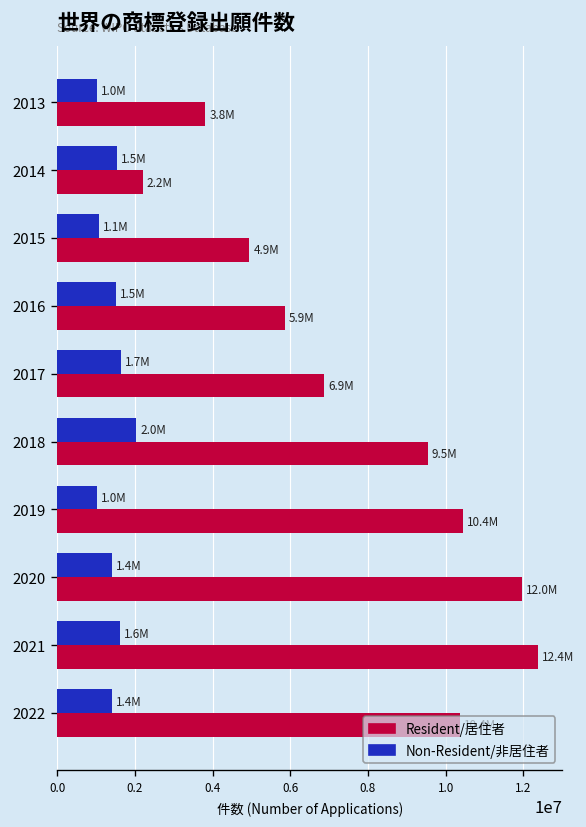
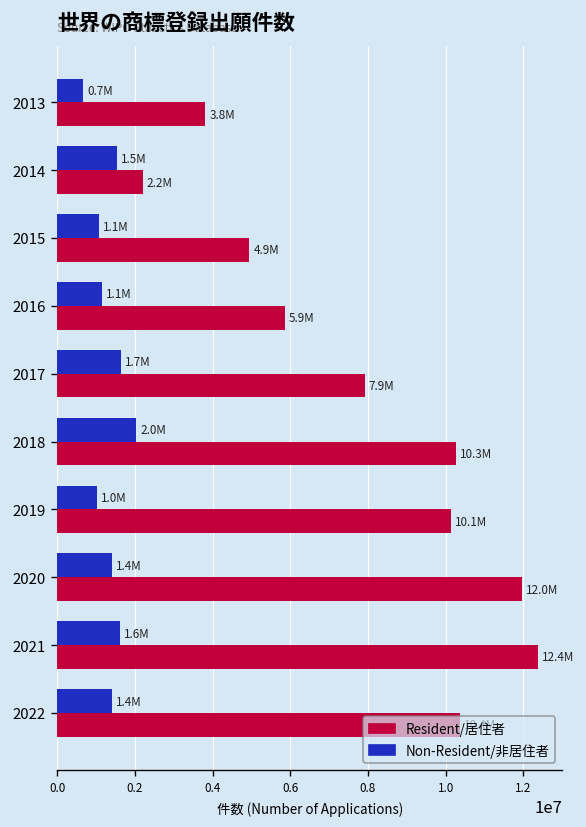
  {
    "Resident/居住者": {
      "2013": "3.8M",
      "2014": "2.2M",
      "2015": "4.9M",
      "2016": "5.9M",
-     "2017": "6.9M",
-     "2018": "9.5M",
-     "2019": "10.4M",
+     "2017": "7.9M",
+     "2018": "10.3M",
+     "2019": "10.1M",
      "2020": "12.0M",
      "2021": "12.4M"
    },
    "Non-Resident/非居住者": {
-     "2013": "1.0M",
+     "2013": "0.7M",
      "2014": "1.5M",
      "2015": "1.1M",
-     "2016": "1.5M",
+     "2016": "1.1M",
      "2017": "1.7M",
      "2018": "2.0M",
      "2019": "1.0M",
      "2020": "1.4M",
      "2021": "1.6M",
      "2022": "1.4M"
    }
  }
